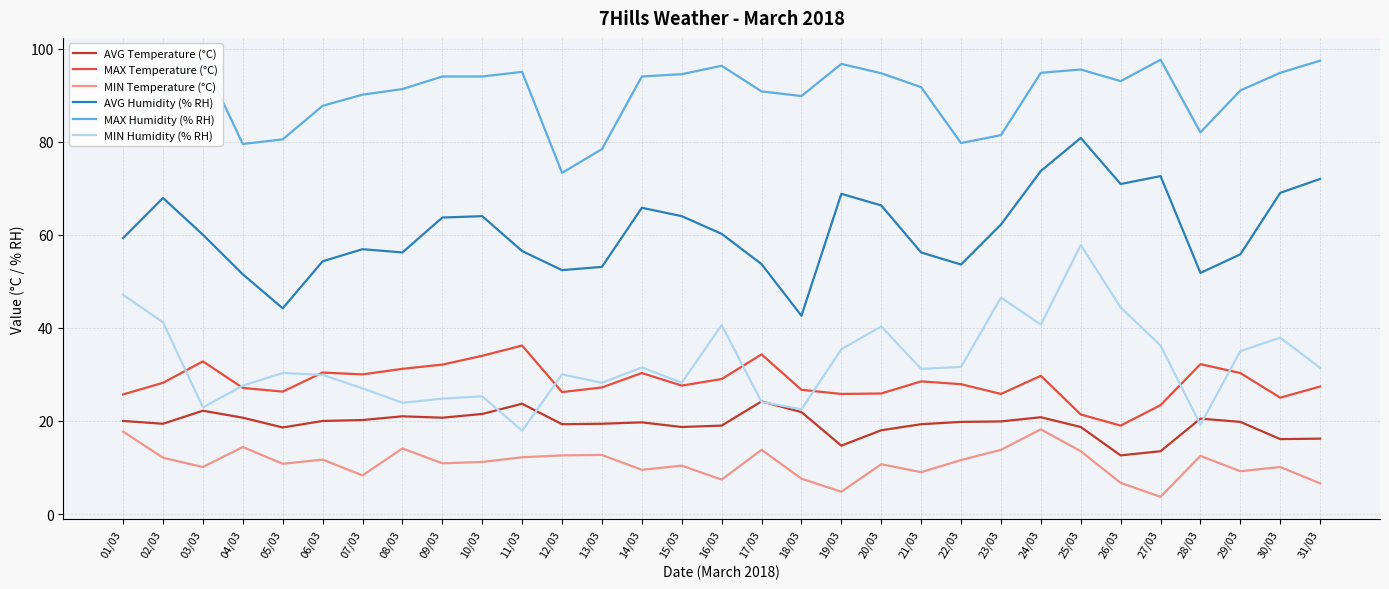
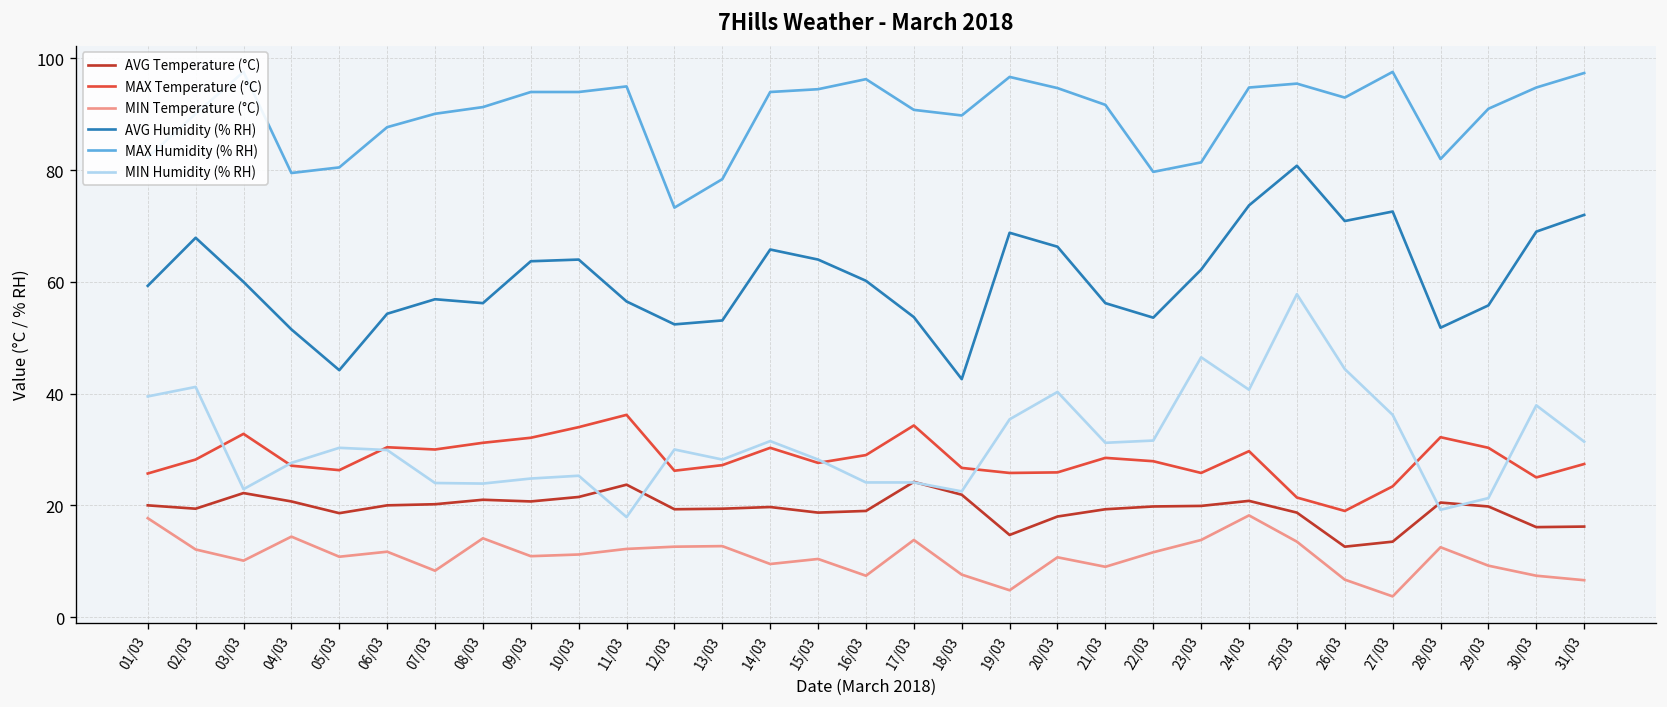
  {
    "MIN Temperature (°C)": {
      "01/03": 18,
      "02/03": 12,
      "03/03": 10,
      "04/03": 14,
      "05/03": 11,
      "06/03": 12,
      "07/03": 8,
      "08/03": 14,
      "09/03": 11,
      "10/03": 11,
      "11/03": 12,
      "12/03": 13,
      "13/03": 13,
      "14/03": 10,
      "15/03": 10,
      "16/03": 7,
      "17/03": 14,
      "18/03": 8,
      "19/03": 5,
      "20/03": 11,
      "21/03": 9,
      "22/03": 12,
      "23/03": 14,
      "24/03": 18,
      "25/03": 14,
      "26/03": 7,
      "27/03": 4,
      "28/03": 13,
      "29/03": 9,
-     "30/03": 10,
+     "30/03": 7,
      "31/03": 7
    },
    "AVG Humidity (% RH)": {
      "01/03": 59,
      "02/03": 68,
      "03/03": 60,
      "04/03": 52,
      "05/03": 44,
      "06/03": 54,
      "07/03": 57,
      "08/03": 56,
      "09/03": 64,
      "10/03": 64,
      "11/03": 57,
      "12/03": 52,
      "13/03": 53,
      "14/03": 66,
      "15/03": 64,
      "16/03": 60,
      "17/03": 54,
      "18/03": 43,
      "19/03": 69,
      "20/03": 66,
      "21/03": 56,
      "22/03": 54,
      "23/03": 62,
      "24/03": 74,
      "25/03": 81,
      "26/03": 71,
      "27/03": 73,
      "28/03": 52,
      "29/03": 56,
      "30/03": 69,
      "31/03": 72
    },
    "MAX Humidity (% RH)": {
      "04/03": 80,
      "05/03": 81,
      "06/03": 88,
      "07/03": 90,
      "08/03": 91,
      "09/03": 94,
      "10/03": 94,
      "11/03": 95,
      "12/03": 73,
      "13/03": 78,
      "14/03": 94,
      "15/03": 95,
      "16/03": 96,
      "17/03": 91,
      "18/03": 90,
      "19/03": 97,
      "20/03": 95,
      "21/03": 92,
      "22/03": 80,
      "23/03": 81,
      "24/03": 95,
      "25/03": 96,
      "26/03": 93,
      "27/03": 98,
      "28/03": 82,
      "29/03": 91,
      "30/03": 95,
      "31/03": 97
    },
    "MIN Humidity (% RH)": {
-     "01/03": 47,
+     "01/03": 40,
      "02/03": 41,
      "03/03": 23,
      "05/03": 30,
-     "07/03": 27,
+     "07/03": 24,
      "08/03": 24,
      "09/03": 25,
      "10/03": 25,
      "11/03": 18,
      "12/03": 30,
      "13/03": 28,
      "14/03": 32,
      "15/03": 28,
-     "16/03": 41,
+     "16/03": 24,
      "18/03": 23,
      "19/03": 35,
      "20/03": 40,
      "21/03": 31,
      "22/03": 32,
      "23/03": 47,
      "24/03": 41,
      "25/03": 58,
      "26/03": 44,
      "27/03": 36,
      "28/03": 19,
-     "29/03": 35,
+     "29/03": 21,
      "30/03": 38,
      "31/03": 31
    }
  }
